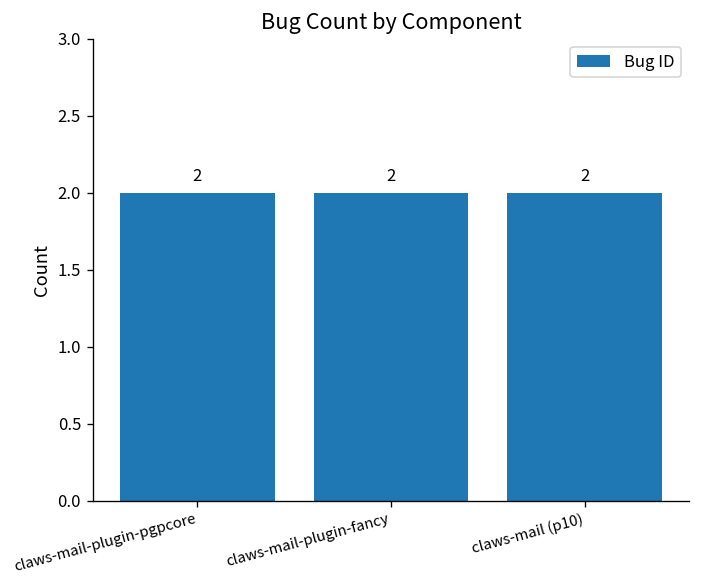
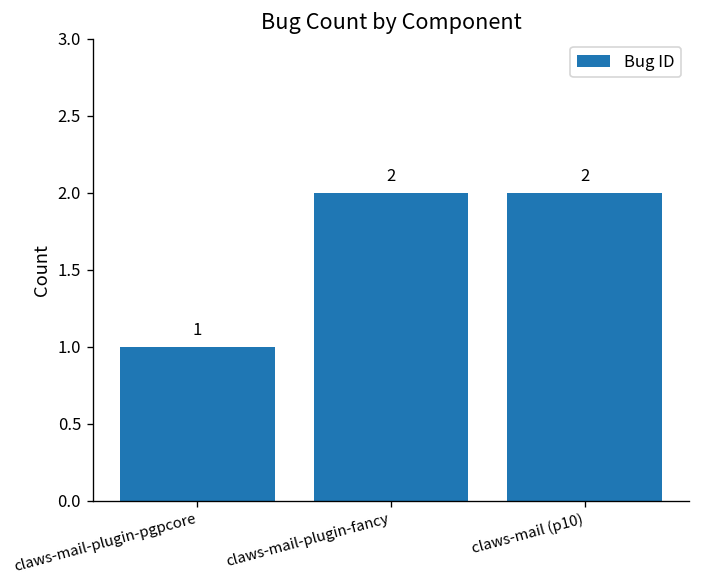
  {
-   "claws-mail-plugin-pgpcore": 2,
+   "claws-mail-plugin-pgpcore": 1,
    "claws-mail-plugin-fancy": 2,
    "claws-mail (p10)": 2
  }
